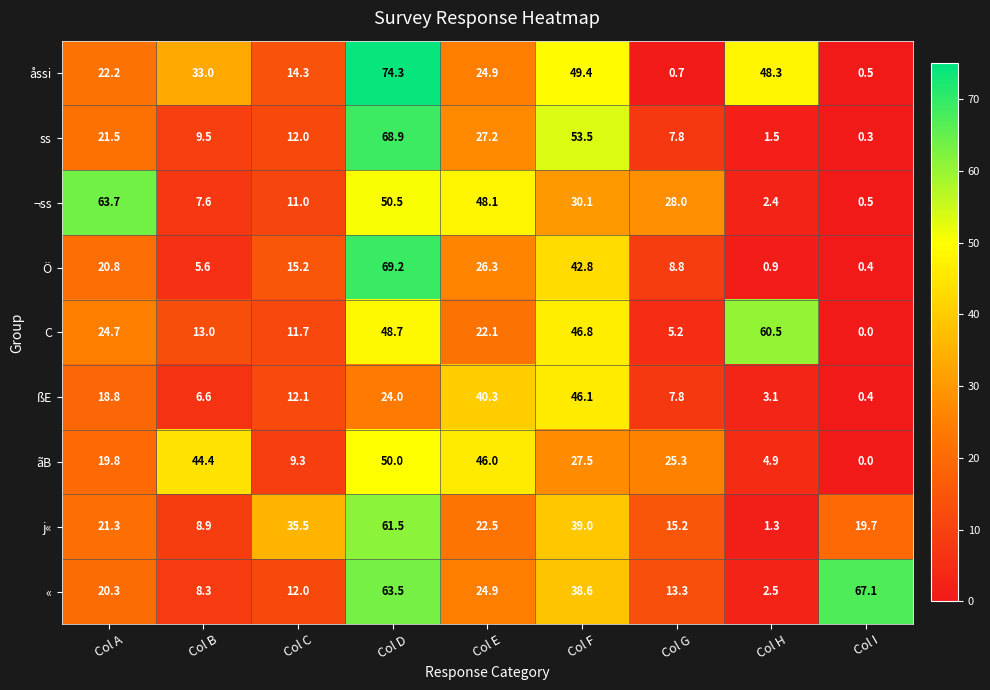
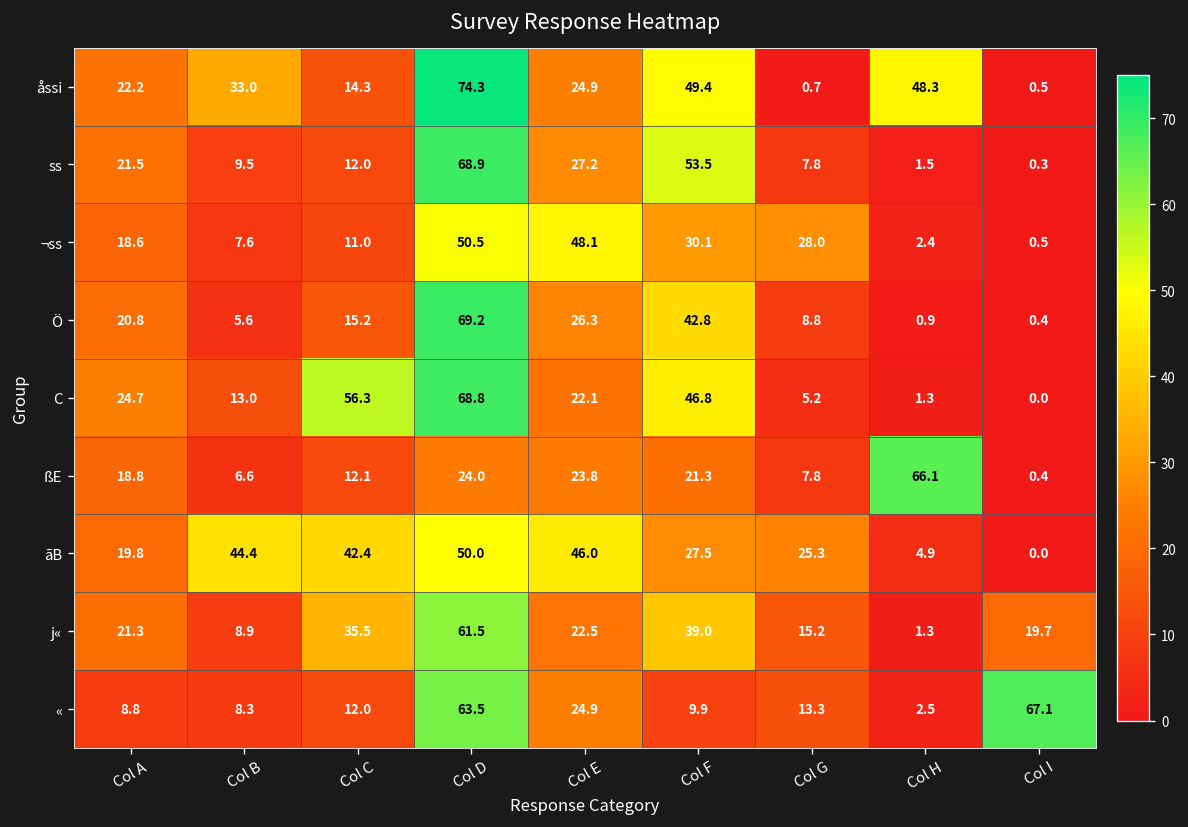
  {
    "åssi": {
      "Col A": 22.2,
      "Col B": 33.0,
      "Col C": 14.3,
      "Col D": 74.3,
      "Col E": 24.9,
      "Col F": 49.4,
      "Col G": 0.7,
      "Col H": 48.3,
      "Col I": 0.5
    },
    "ss": {
      "Col A": 21.5,
      "Col B": 9.5,
      "Col C": 12.0,
      "Col D": 68.9,
      "Col E": 27.2,
      "Col F": 53.5,
      "Col G": 7.8,
      "Col H": 1.5,
      "Col I": 0.3
    },
    "¬ss": {
-     "Col A": 63.7,
+     "Col A": 18.6,
      "Col B": 7.6,
      "Col C": 11.0,
      "Col D": 50.5,
      "Col E": 48.1,
      "Col F": 30.1,
      "Col G": 28.0,
      "Col H": 2.4,
      "Col I": 0.5
    },
    "Ö": {
      "Col A": 20.8,
      "Col B": 5.6,
      "Col C": 15.2,
      "Col D": 69.2,
      "Col E": 26.3,
      "Col F": 42.8,
      "Col G": 8.8,
      "Col H": 0.9,
      "Col I": 0.4
    },
    "C": {
      "Col A": 24.7,
      "Col B": 13.0,
-     "Col C": 11.7,
-     "Col D": 48.7,
+     "Col C": 56.3,
+     "Col D": 68.8,
      "Col E": 22.1,
      "Col F": 46.8,
      "Col G": 5.2,
-     "Col H": 60.5,
+     "Col H": 1.3,
      "Col I": 0.0
    },
    "ßE": {
      "Col A": 18.8,
      "Col B": 6.6,
      "Col C": 12.1,
      "Col D": 24.0,
-     "Col E": 40.3,
-     "Col F": 46.1,
+     "Col E": 23.8,
+     "Col F": 21.3,
      "Col G": 7.8,
-     "Col H": 3.1,
+     "Col H": 66.1,
      "Col I": 0.4
    },
    "ãB": {
      "Col A": 19.8,
      "Col B": 44.4,
-     "Col C": 9.3,
+     "Col C": 42.4,
      "Col D": 50.0,
      "Col E": 46.0,
      "Col F": 27.5,
      "Col G": 25.3,
      "Col H": 4.9,
      "Col I": 0.0
    },
    "j«": {
      "Col A": 21.3,
      "Col B": 8.9,
      "Col C": 35.5,
      "Col D": 61.5,
      "Col E": 22.5,
      "Col F": 39.0,
      "Col G": 15.2,
      "Col H": 1.3,
      "Col I": 19.7
    },
    "«": {
-     "Col A": 20.3,
+     "Col A": 8.8,
      "Col B": 8.3,
      "Col C": 12.0,
      "Col D": 63.5,
      "Col E": 24.9,
-     "Col F": 38.6,
+     "Col F": 9.9,
      "Col G": 13.3,
      "Col H": 2.5,
      "Col I": 67.1
    }
  }
